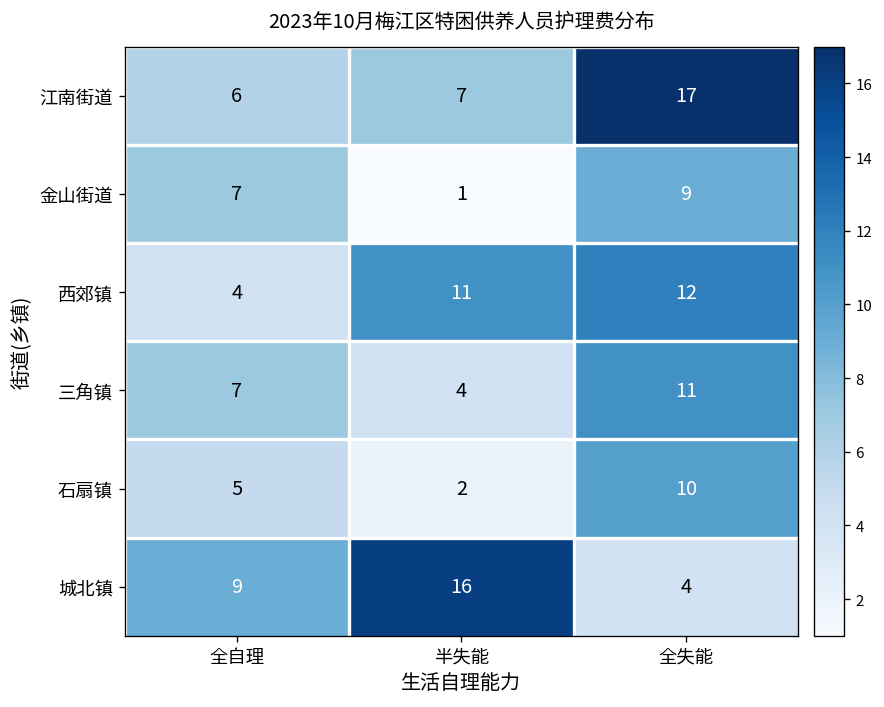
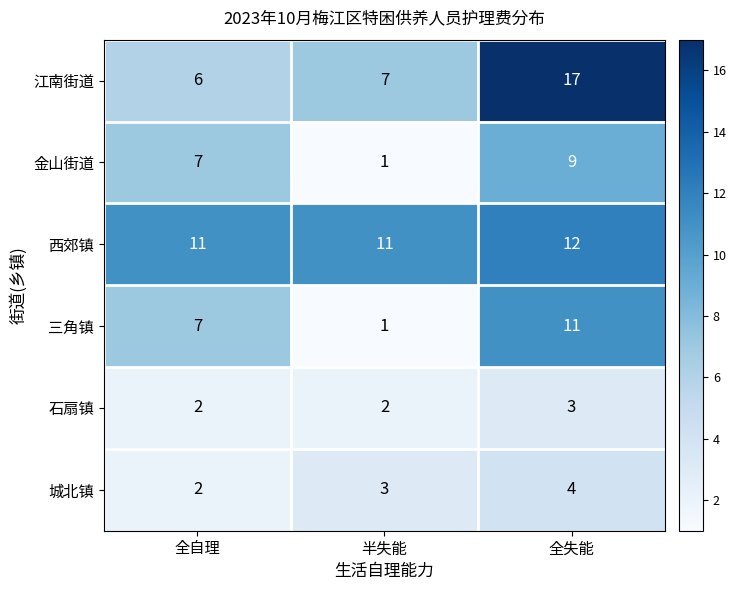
  {
    "江南街道": {
      "全自理": 6,
      "半失能": 7,
      "全失能": 17
    },
    "金山街道": {
      "全自理": 7,
      "半失能": 1,
      "全失能": 9
    },
    "西郊镇": {
-     "全自理": 4,
+     "全自理": 11,
      "半失能": 11,
      "全失能": 12
    },
    "三角镇": {
      "全自理": 7,
-     "半失能": 4,
+     "半失能": 1,
      "全失能": 11
    },
    "石扇镇": {
-     "全自理": 5,
+     "全自理": 2,
      "半失能": 2,
-     "全失能": 10
+     "全失能": 3
    },
    "城北镇": {
-     "全自理": 9,
-     "半失能": 16,
+     "全自理": 2,
+     "半失能": 3,
      "全失能": 4
    }
  }
